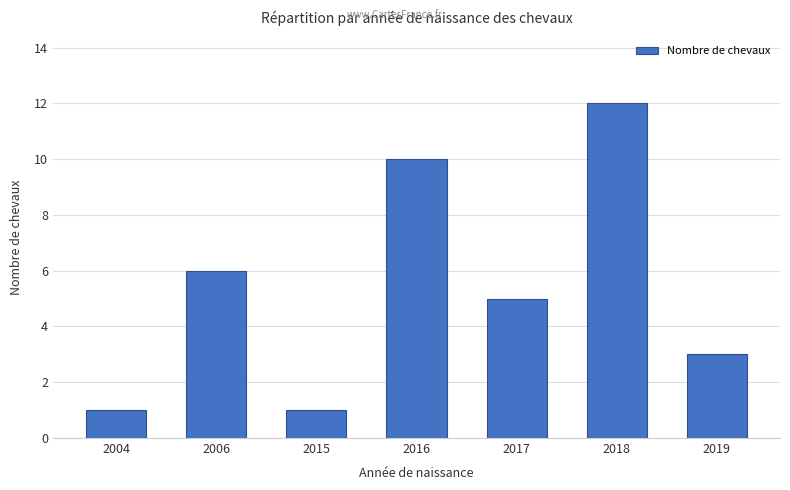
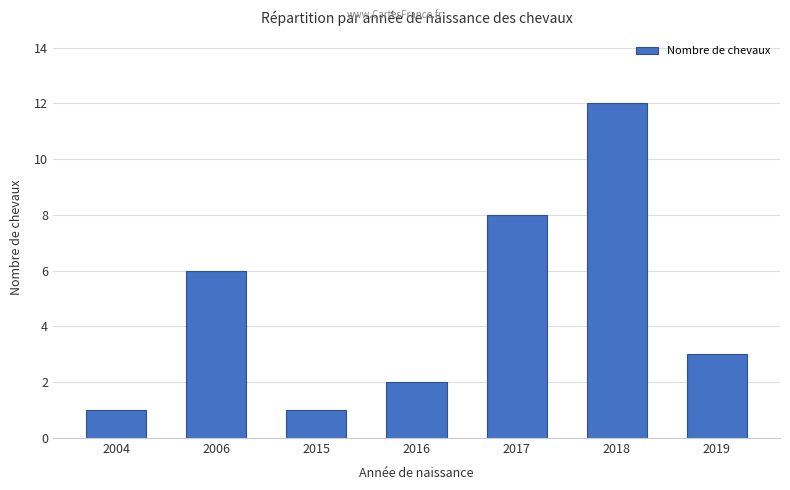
  {
    "2004": 1,
    "2006": 6,
    "2015": 1,
-   "2016": 10,
-   "2017": 5,
+   "2016": 2,
+   "2017": 8,
    "2018": 12,
    "2019": 3
  }
